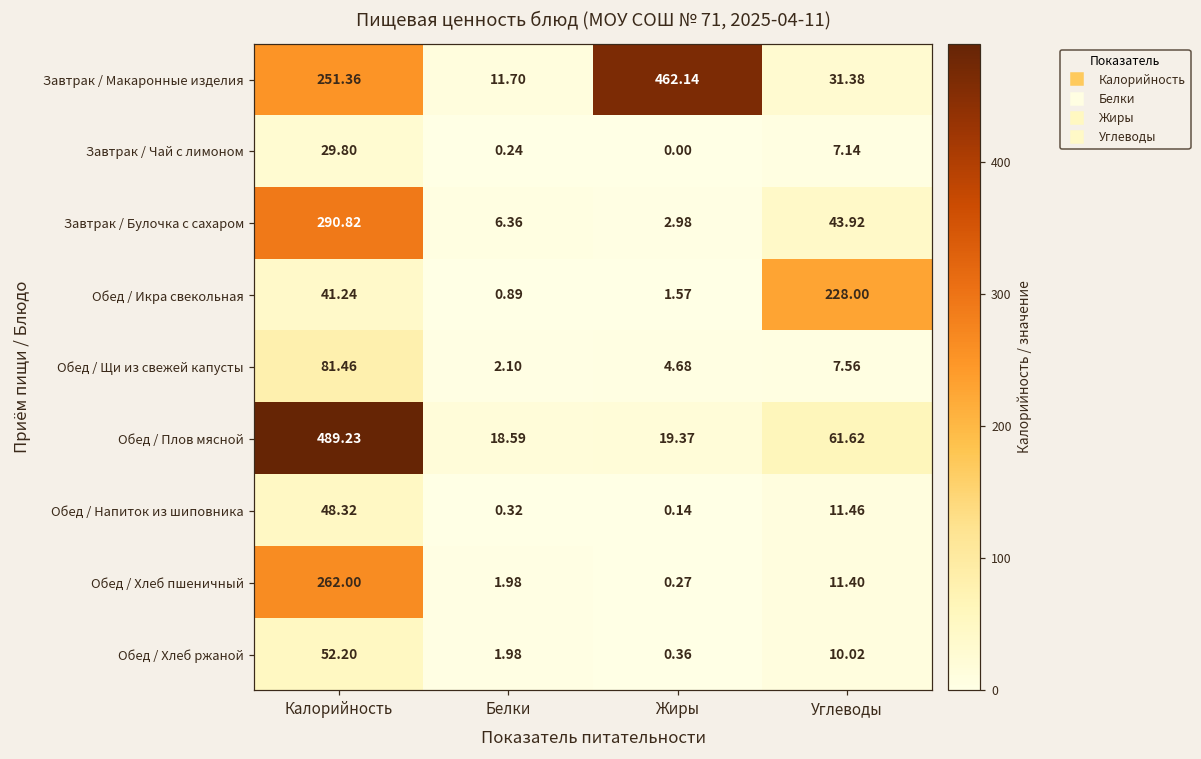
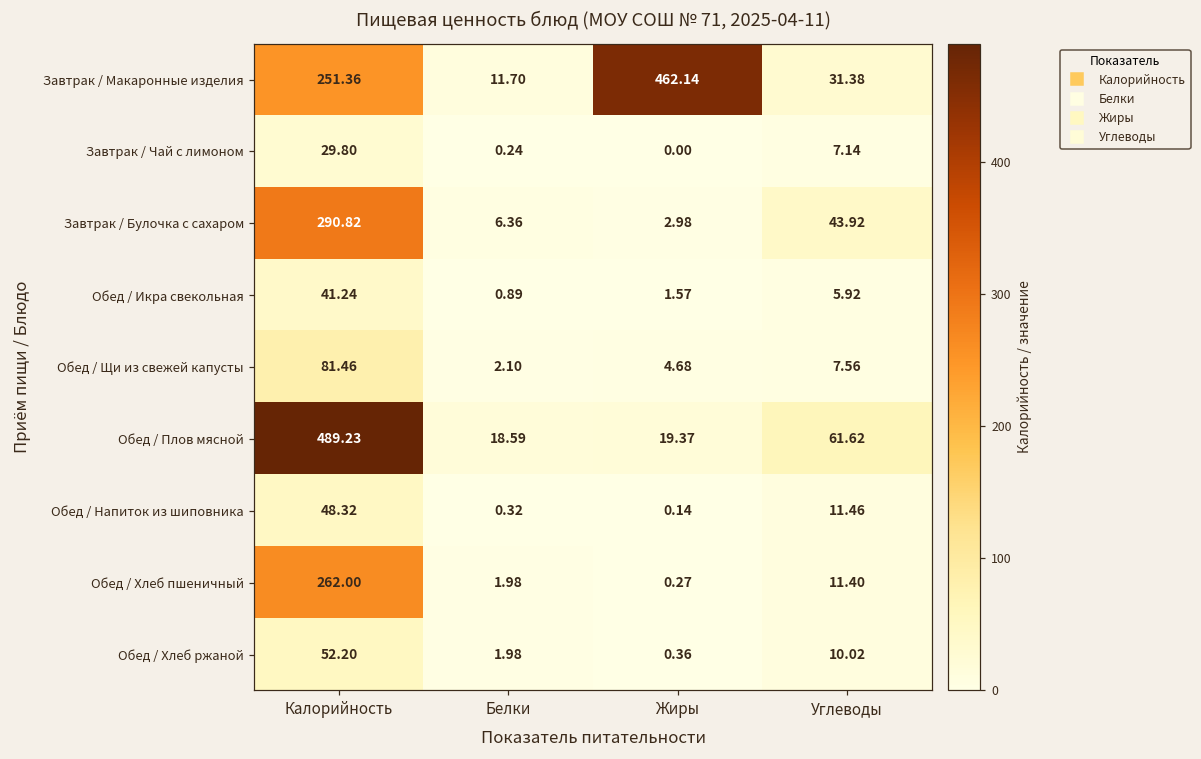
  {
    "Завтрак / Макаронные изделия": {
      "Калорийность": 251.36,
      "Белки": 11.70,
      "Жиры": 462.14,
      "Углеводы": 31.38
    },
    "Завтрак / Чай с лимоном": {
      "Калорийность": 29.80,
      "Белки": 0.24,
      "Жиры": 0.00,
      "Углеводы": 7.14
    },
    "Завтрак / Булочка с сахаром": {
      "Калорийность": 290.82,
      "Белки": 6.36,
      "Жиры": 2.98,
      "Углеводы": 43.92
    },
    "Обед / Икра свекольная": {
      "Калорийность": 41.24,
      "Белки": 0.89,
      "Жиры": 1.57,
-     "Углеводы": 228.00
+     "Углеводы": 5.92
    },
    "Обед / Щи из свежей капусты": {
      "Калорийность": 81.46,
      "Белки": 2.10,
      "Жиры": 4.68,
      "Углеводы": 7.56
    },
    "Обед / Плов мясной": {
      "Калорийность": 489.23,
      "Белки": 18.59,
      "Жиры": 19.37,
      "Углеводы": 61.62
    },
    "Обед / Напиток из шиповника": {
      "Калорийность": 48.32,
      "Белки": 0.32,
      "Жиры": 0.14,
      "Углеводы": 11.46
    },
    "Обед / Хлеб пшеничный": {
      "Калорийность": 262.00,
      "Белки": 1.98,
      "Жиры": 0.27,
      "Углеводы": 11.40
    },
    "Обед / Хлеб ржаной": {
      "Калорийность": 52.20,
      "Белки": 1.98,
      "Жиры": 0.36,
      "Углеводы": 10.02
    }
  }
